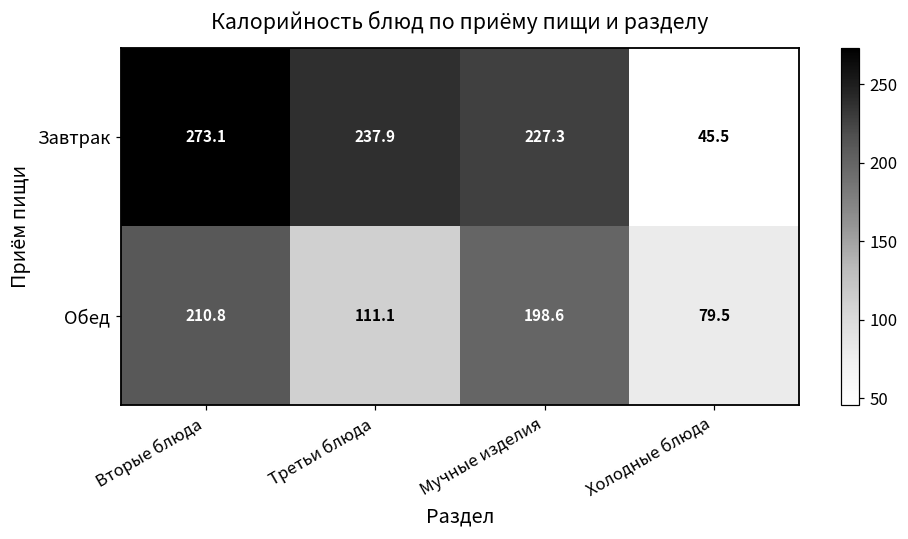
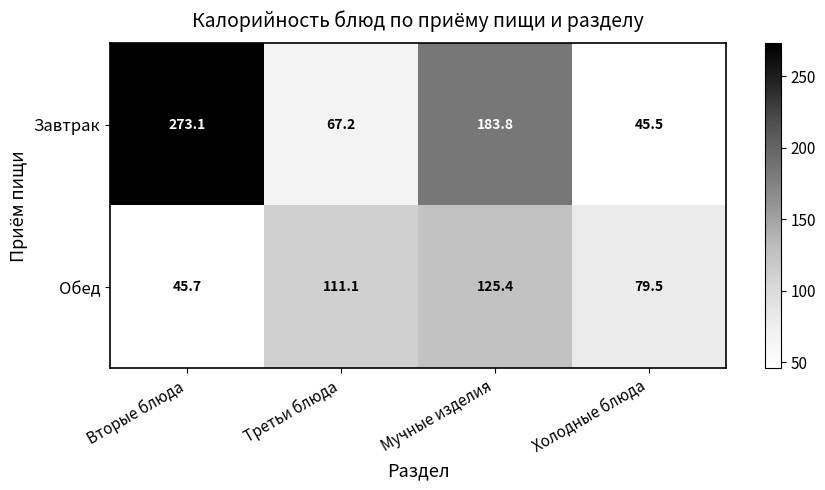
  {
    "Завтрак": {
      "Вторые блюда": 273.1,
-     "Третьи блюда": 237.9,
-     "Мучные изделия": 227.3,
+     "Третьи блюда": 67.2,
+     "Мучные изделия": 183.8,
      "Холодные блюда": 45.5
    },
    "Обед": {
-     "Вторые блюда": 210.8,
+     "Вторые блюда": 45.7,
      "Третьи блюда": 111.1,
-     "Мучные изделия": 198.6,
+     "Мучные изделия": 125.4,
      "Холодные блюда": 79.5
    }
  }
